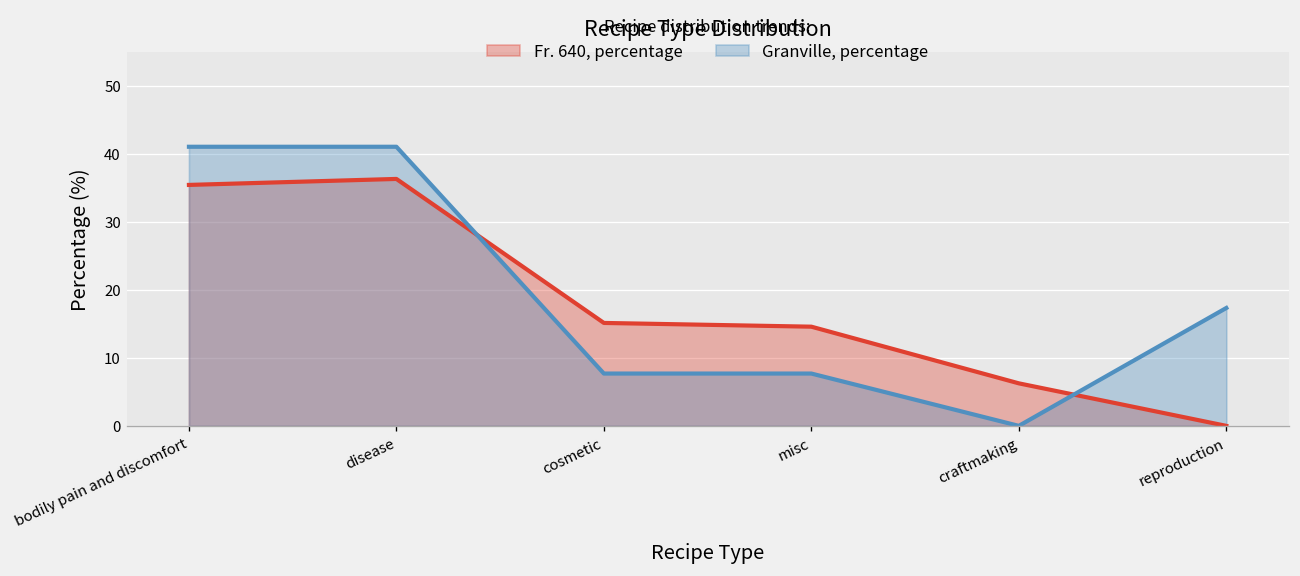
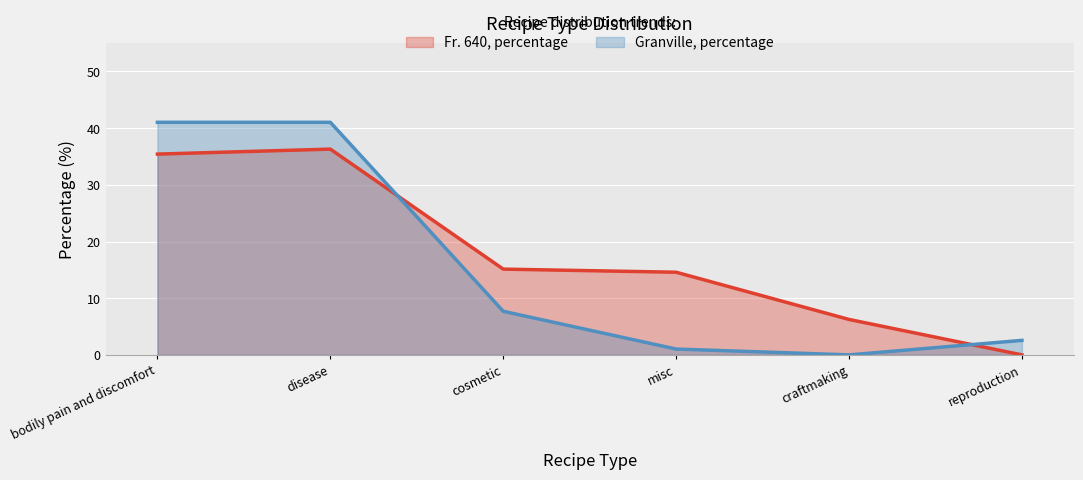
  {
    "Fr. 640, percentage": {
      "bodily pain and discomfort": 35,
      "disease": 36,
      "cosmetic": 15,
      "misc": 15,
      "craftmaking": 6,
      "reproduction": 0
    },
    "Granville, percentage": {
      "bodily pain and discomfort": 41,
      "disease": 41,
      "cosmetic": 8,
-     "misc": 8,
+     "misc": 1,
      "craftmaking": 0,
-     "reproduction": 17
+     "reproduction": 3
    }
  }
